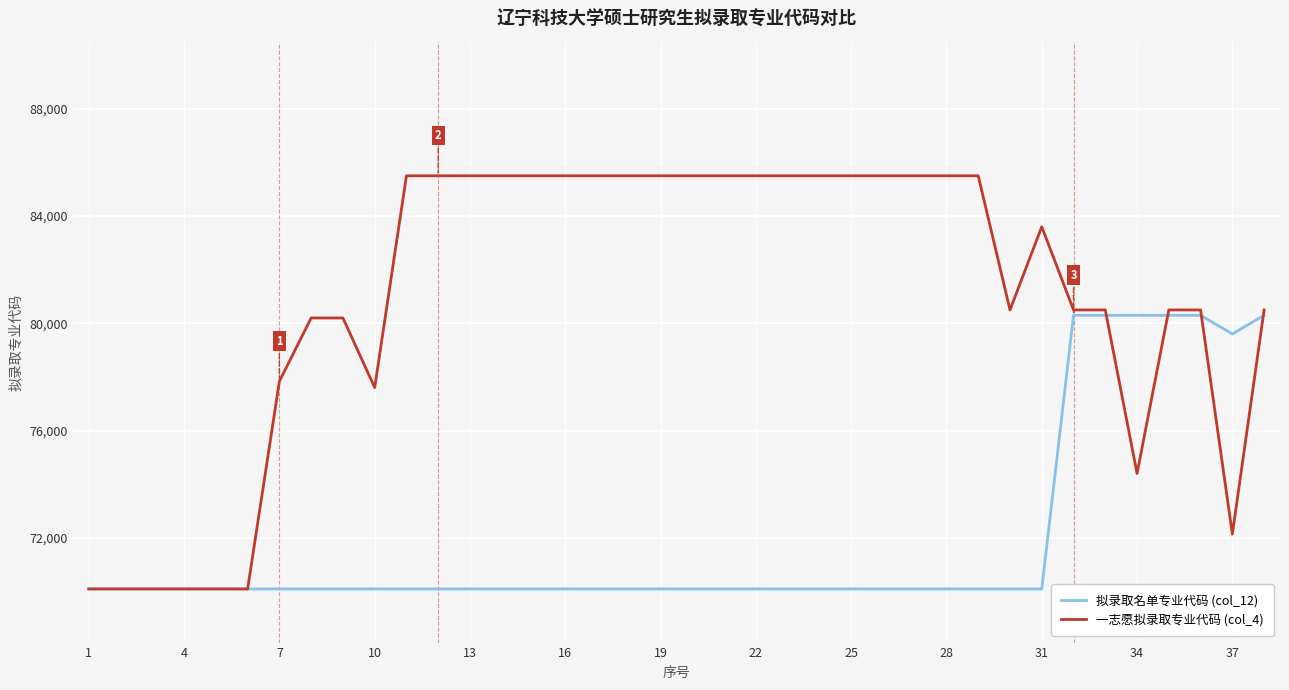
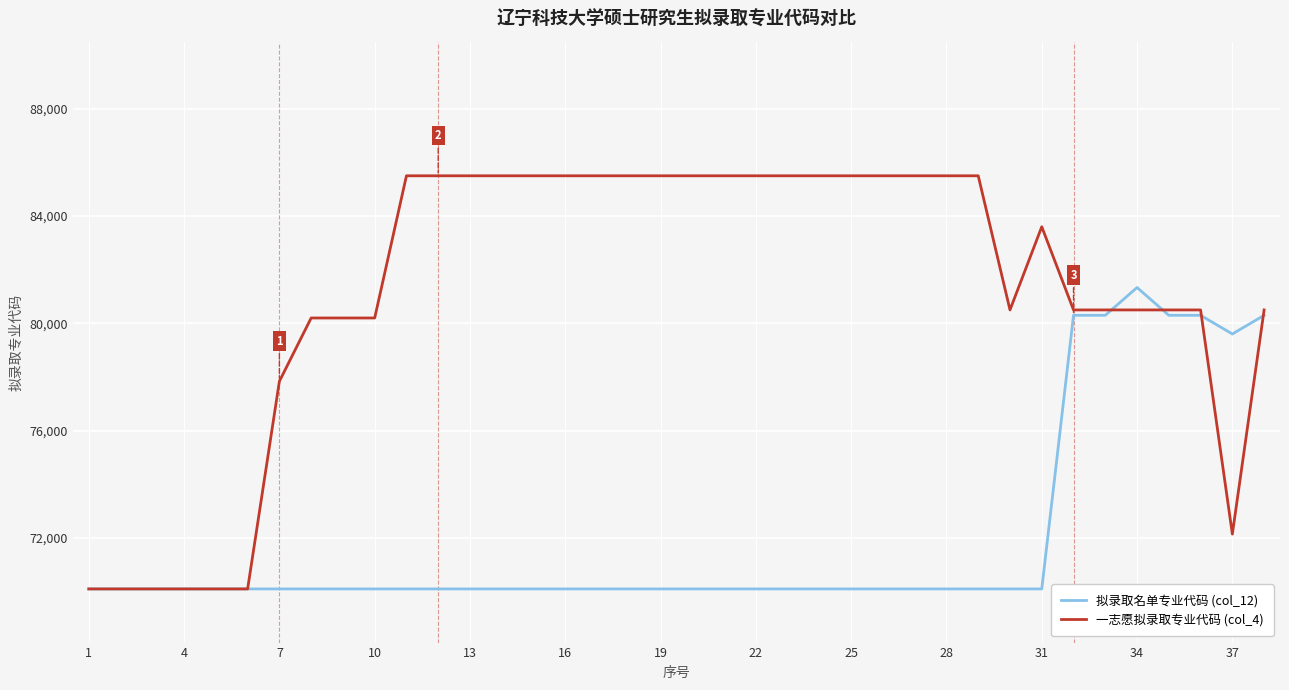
  {
    "拟录取名单专业代码 (col_12)": {
      "7": "70,100",
      "10": "70,100",
      "13": "70,100",
      "16": "70,100",
      "19": "70,100",
      "22": "70,100",
      "25": "70,100",
      "28": "70,100",
      "31": "70,100",
-     "34": "80,300",
+     "34": "81,300",
      "37": "79,600"
    },
    "一志愿拟录取专业代码 (col_4)": {
-     "10": "77,600",
+     "10": "80,200",
      "13": "85,500",
      "16": "85,500",
      "19": "85,500",
      "22": "85,500",
      "25": "85,500",
      "28": "85,500",
      "31": "83,600",
-     "34": "74,400",
+     "34": "80,500",
      "37": "72,100"
    }
  }
